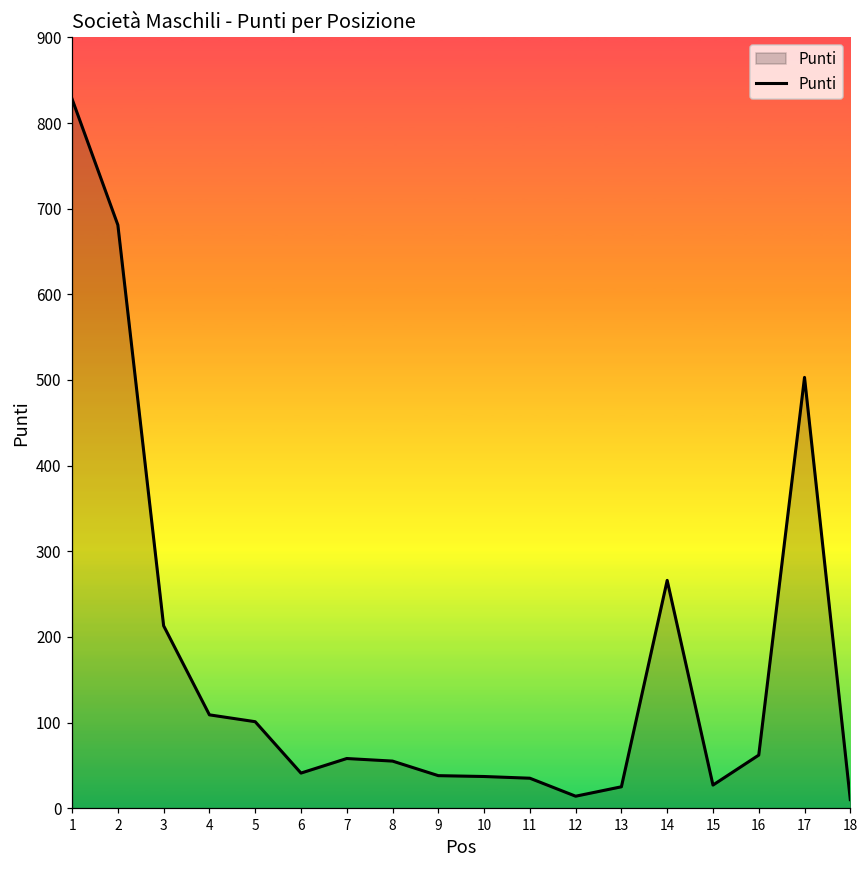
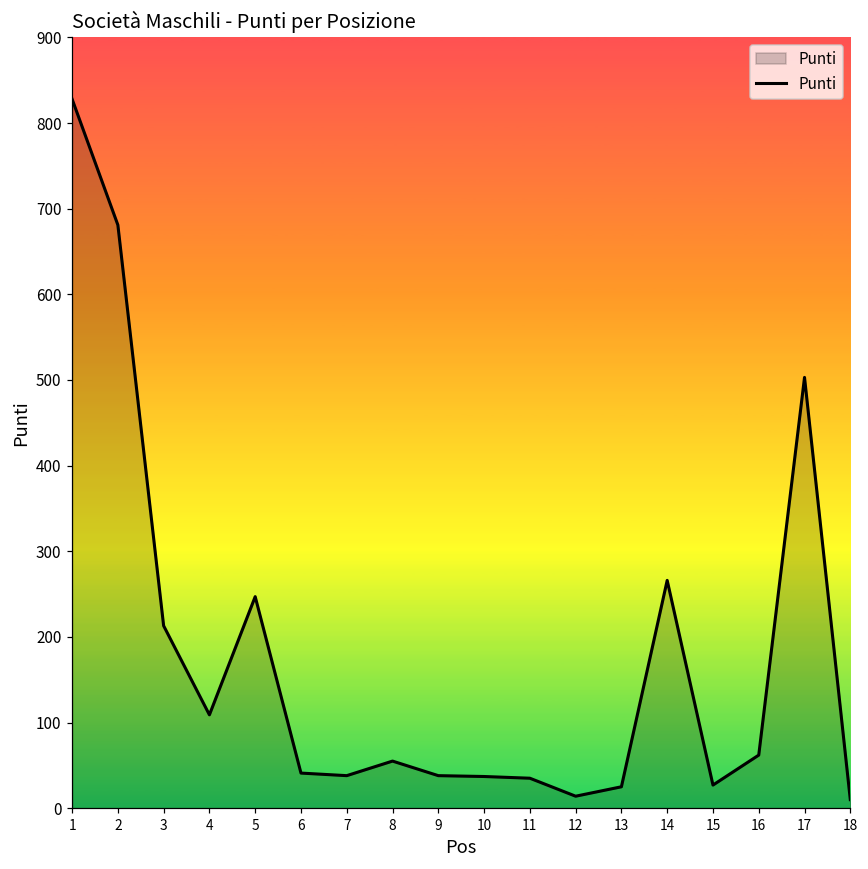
  {
    "1": 830,
    "2": 680,
    "3": 210,
    "4": 110,
-   "5": 100,
+   "5": 250,
    "6": 40,
-   "7": 60,
+   "7": 40,
    "8": 60,
    "9": 40,
    "10": 40,
    "11": 40,
    "12": 10,
    "13": 30,
    "14": 270,
    "15": 30,
    "16": 60,
    "17": 500,
    "18": 10
  }
